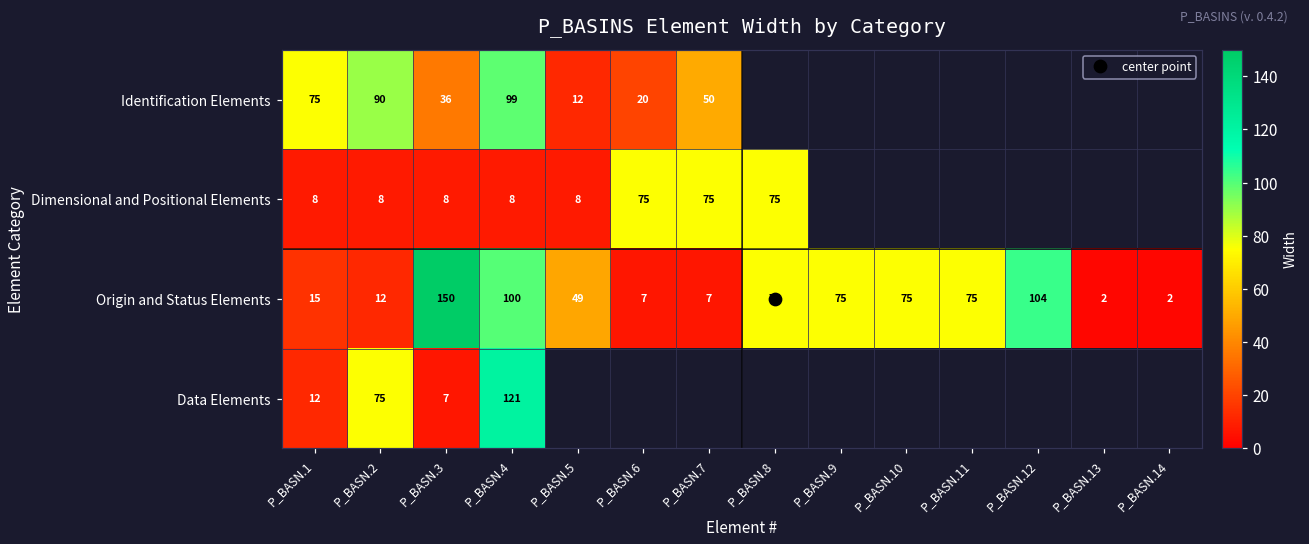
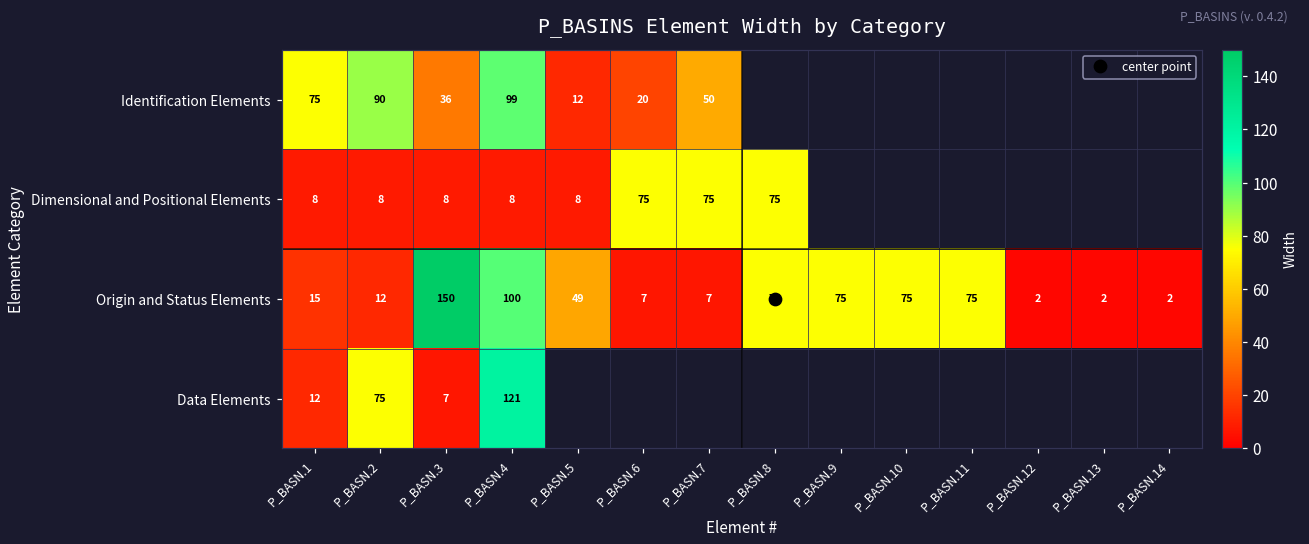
  {
    "Identification Elements": {
      "P_BASN.1": 75,
      "P_BASN.2": 90,
      "P_BASN.3": 36,
      "P_BASN.4": 99,
      "P_BASN.5": 12,
      "P_BASN.6": 20,
      "P_BASN.7": 50
    },
    "Dimensional and Positional Elements": {
      "P_BASN.1": 8,
      "P_BASN.2": 8,
      "P_BASN.3": 8,
      "P_BASN.4": 8,
      "P_BASN.5": 8,
      "P_BASN.6": 75,
      "P_BASN.7": 75,
      "P_BASN.8": 75
    },
    "Origin and Status Elements": {
      "P_BASN.1": 15,
      "P_BASN.2": 12,
      "P_BASN.3": 150,
      "P_BASN.4": 100,
      "P_BASN.5": 49,
      "P_BASN.6": 7,
      "P_BASN.7": 7,
      "P_BASN.9": 75,
      "P_BASN.10": 75,
      "P_BASN.11": 75,
-     "P_BASN.12": 104,
+     "P_BASN.12": 2,
      "P_BASN.13": 2,
      "P_BASN.14": 2
    },
    "Data Elements": {
      "P_BASN.1": 12,
      "P_BASN.2": 75,
      "P_BASN.3": 7,
      "P_BASN.4": 121
    }
  }
